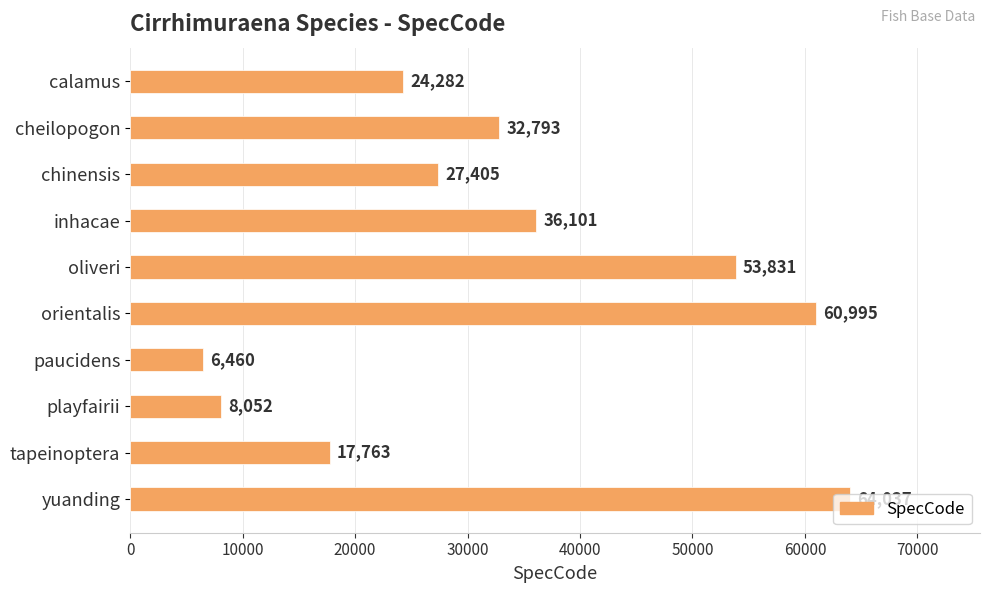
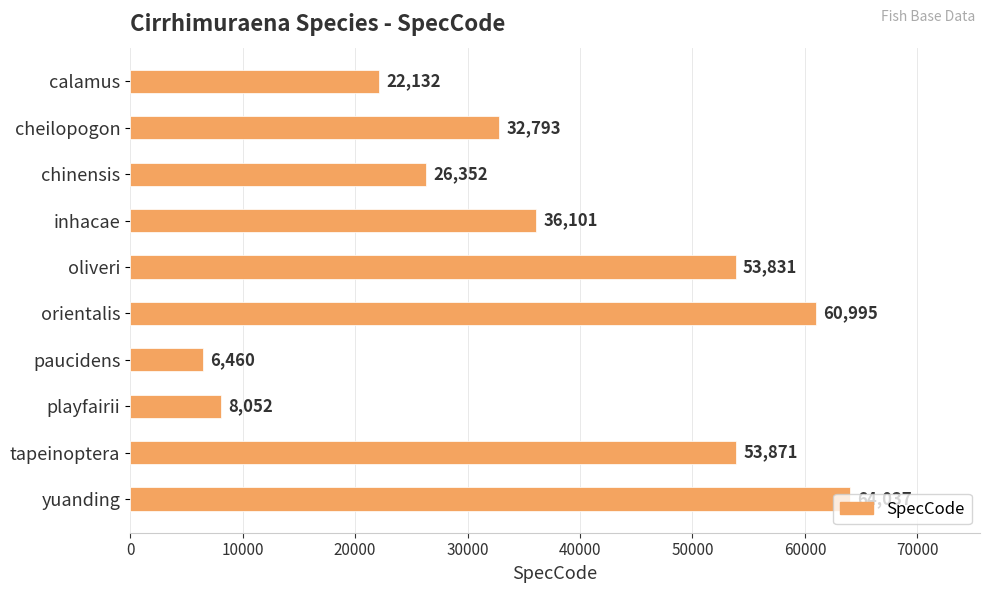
  {
-   "calamus": "24,282",
+   "calamus": "22,132",
    "cheilopogon": "32,793",
-   "chinensis": "27,405",
+   "chinensis": "26,352",
    "inhacae": "36,101",
    "oliveri": "53,831",
    "orientalis": "60,995",
    "paucidens": "6,460",
    "playfairii": "8,052",
-   "tapeinoptera": "17,763"
+   "tapeinoptera": "53,871"
  }
